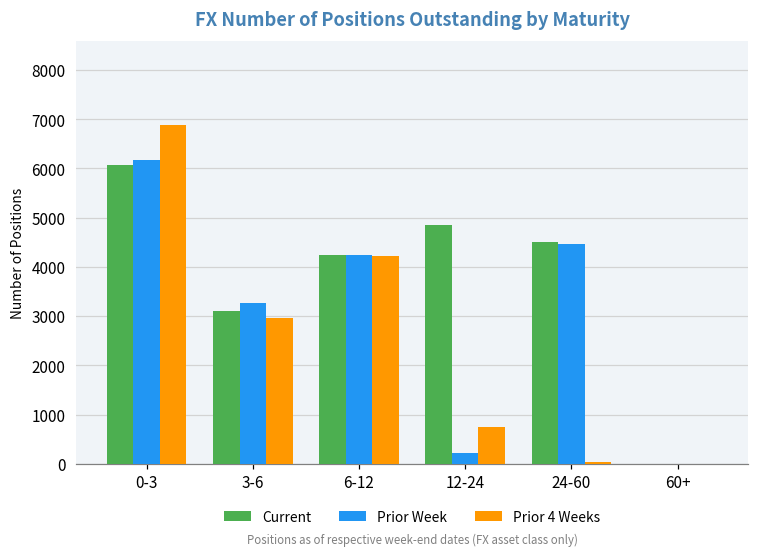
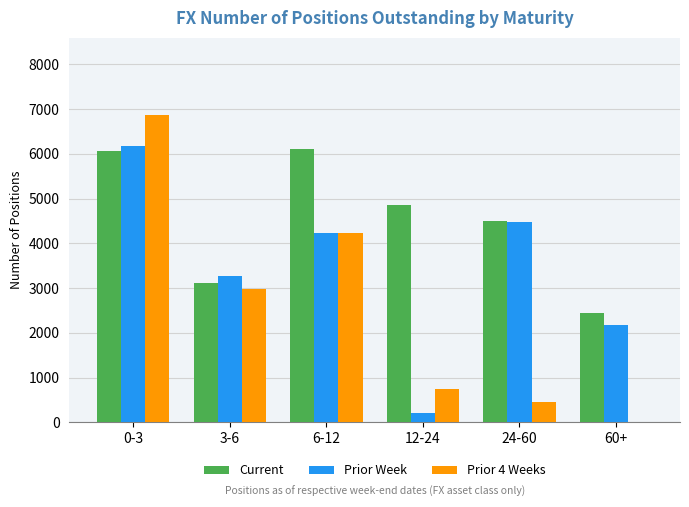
  {
    "Current": {
      "0-3": 6100,
      "3-6": 3100,
-     "6-12": 4200,
+     "6-12": 6100,
      "12-24": 4800,
      "24-60": 4500,
-     "60+": 0
+     "60+": 2400
    },
    "Prior Week": {
      "0-3": 6200,
      "3-6": 3300,
      "6-12": 4200,
      "12-24": 200,
      "24-60": 4500,
-     "60+": 0
+     "60+": 2200
    },
    "Prior 4 Weeks": {
      "0-3": 6900,
      "3-6": 3000,
      "6-12": 4200,
      "12-24": 800,
-     "24-60": 0
+     "24-60": 400
    }
  }
